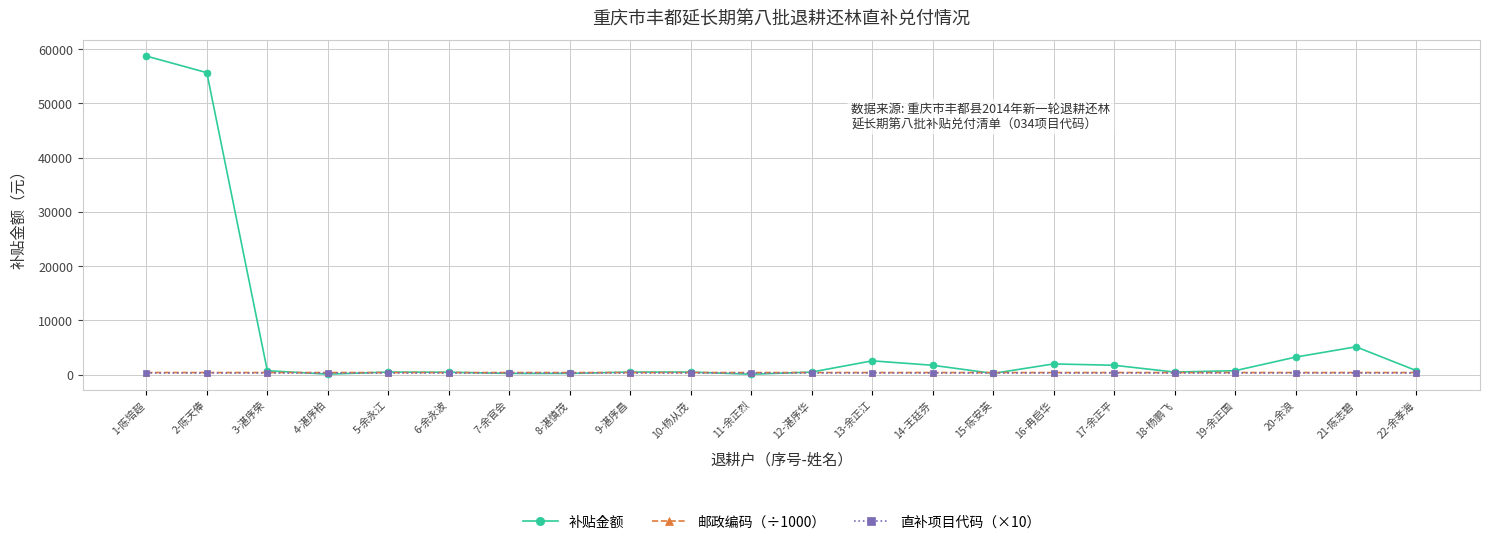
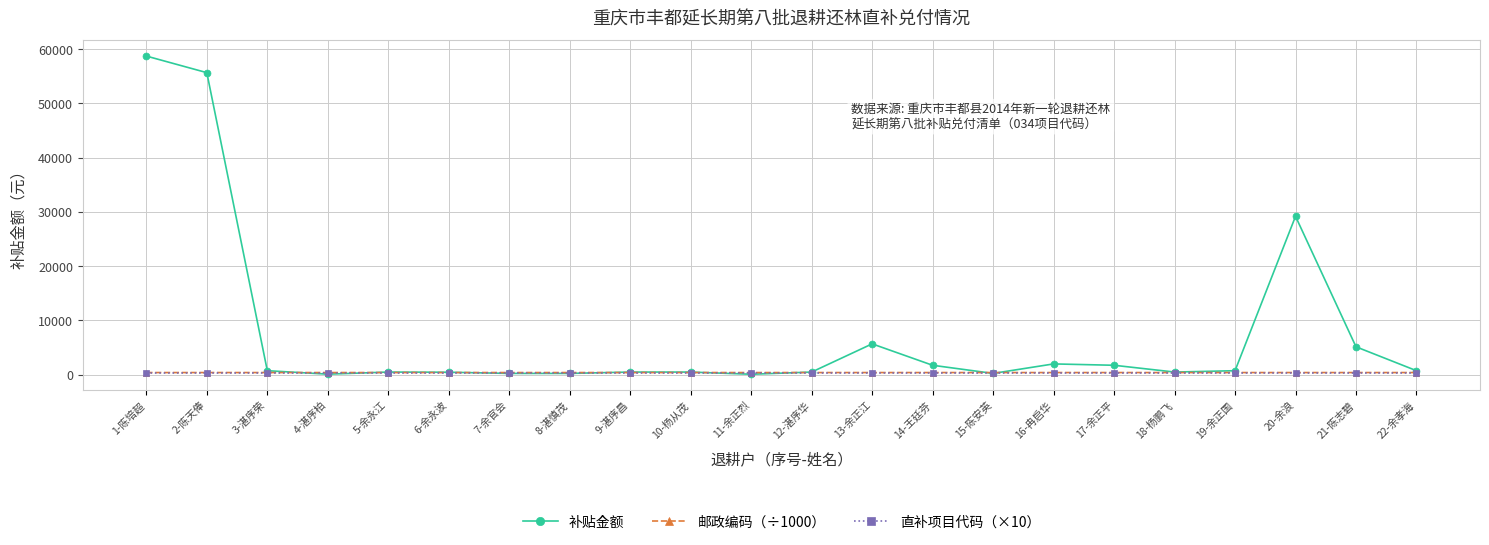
  {
    "补贴金额": {
      "1-陈培超": 59000,
      "2-陈天俸": 56000,
-     "13-余正江": 3000,
+     "13-余正江": 6000,
      "14-王廷芬": 2000,
      "16-冉启华": 2000,
      "17-余正平": 2000,
-     "20-余浪": 3000,
+     "20-余浪": 29000,
      "21-陈志碧": 5000
    },
    "直补项目代码（×10）": {
      "1-陈培超": 0,
      "2-陈天俸": 0,
      "13-余正江": 0,
      "14-王廷芬": 0,
      "16-冉启华": 0,
      "17-余正平": 0,
      "20-余浪": 0,
      "21-陈志碧": 0
    }
  }
